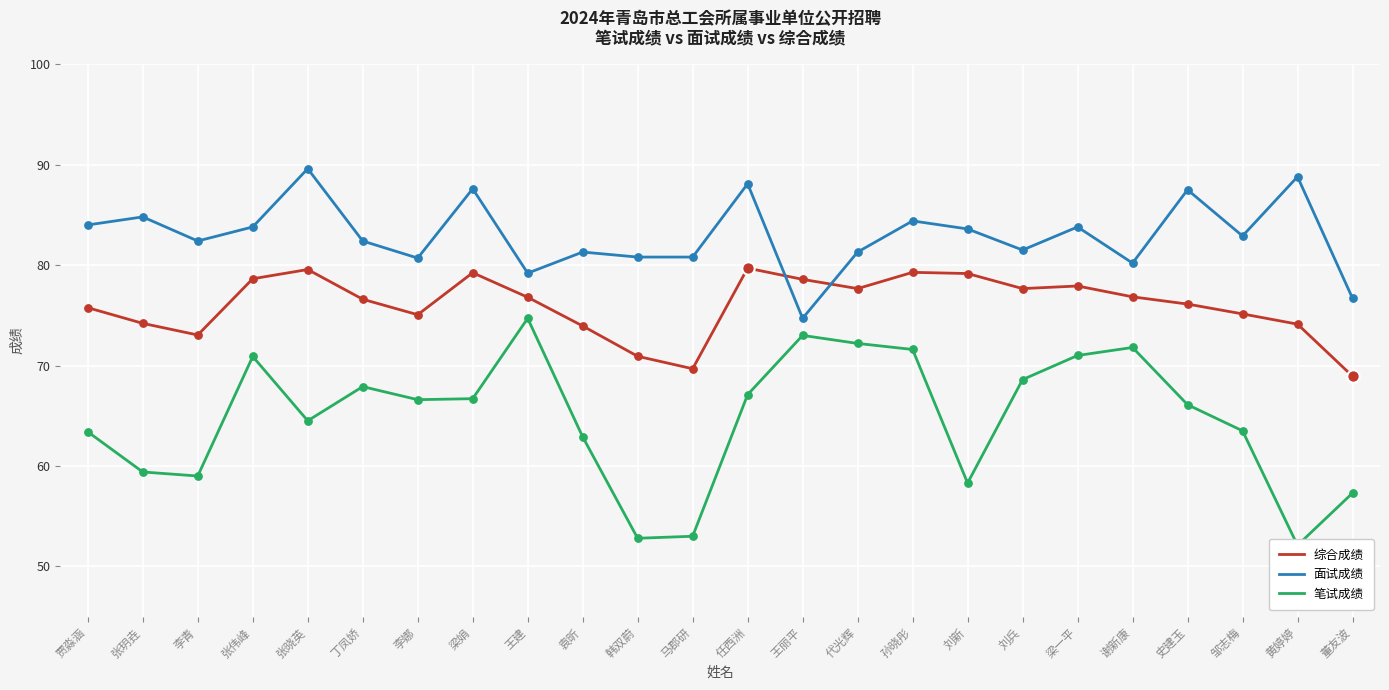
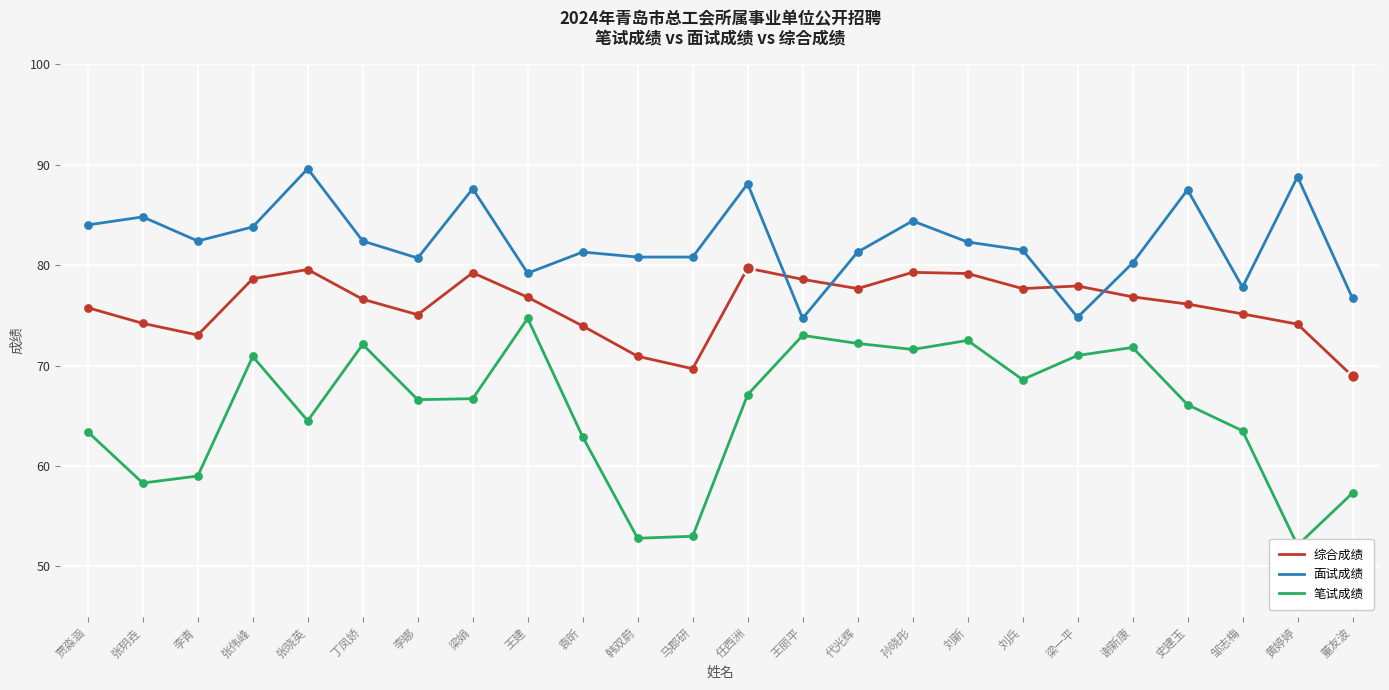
  {
    "面试成绩": {
      "贾淼涵": 84.0,
      "张玥垚": 84.8,
      "李青": 82.4,
      "张伟峰": 83.8,
      "张晓英": 89.6,
      "丁凤娇": 82.4,
      "李娜": 80.7,
      "梁娟": 87.6,
      "王建": 79.2,
      "袁昕": 81.3,
      "韩双蔚": 80.8,
      "马郡研": 80.8,
      "任西洲": 88.1,
      "王丽平": 74.7,
      "代光辉": 81.3,
      "孙晓彤": 84.4,
-     "刘新": 83.6,
+     "刘新": 82.3,
      "刘兵": 81.5,
-     "梁一平": 83.8,
+     "梁一平": 74.8,
      "谢新康": 80.2,
      "史建玉": 87.5,
-     "邹志梅": 82.9,
+     "邹志梅": 77.8,
      "黄婷婷": 88.8,
      "董友波": 76.7
    },
    "笔试成绩": {
      "贾淼涵": 63.4,
-     "张玥垚": 59.4,
+     "张玥垚": 58.3,
      "李青": 59.0,
      "张伟峰": 70.9,
      "张晓英": 64.5,
-     "丁凤娇": 67.9,
+     "丁凤娇": 72.1,
      "李娜": 66.6,
      "梁娟": 66.7,
      "王建": 74.7,
      "袁昕": 62.9,
      "韩双蔚": 52.8,
      "马郡研": 53.0,
      "任西洲": 67.1,
      "王丽平": 73.0,
      "代光辉": 72.2,
      "孙晓彤": 71.6,
-     "刘新": 58.3,
+     "刘新": 72.5,
      "刘兵": 68.6,
      "梁一平": 71.0,
      "谢新康": 71.8,
      "史建玉": 66.1,
      "邹志梅": 63.5,
      "董友波": 57.3
    }
  }
